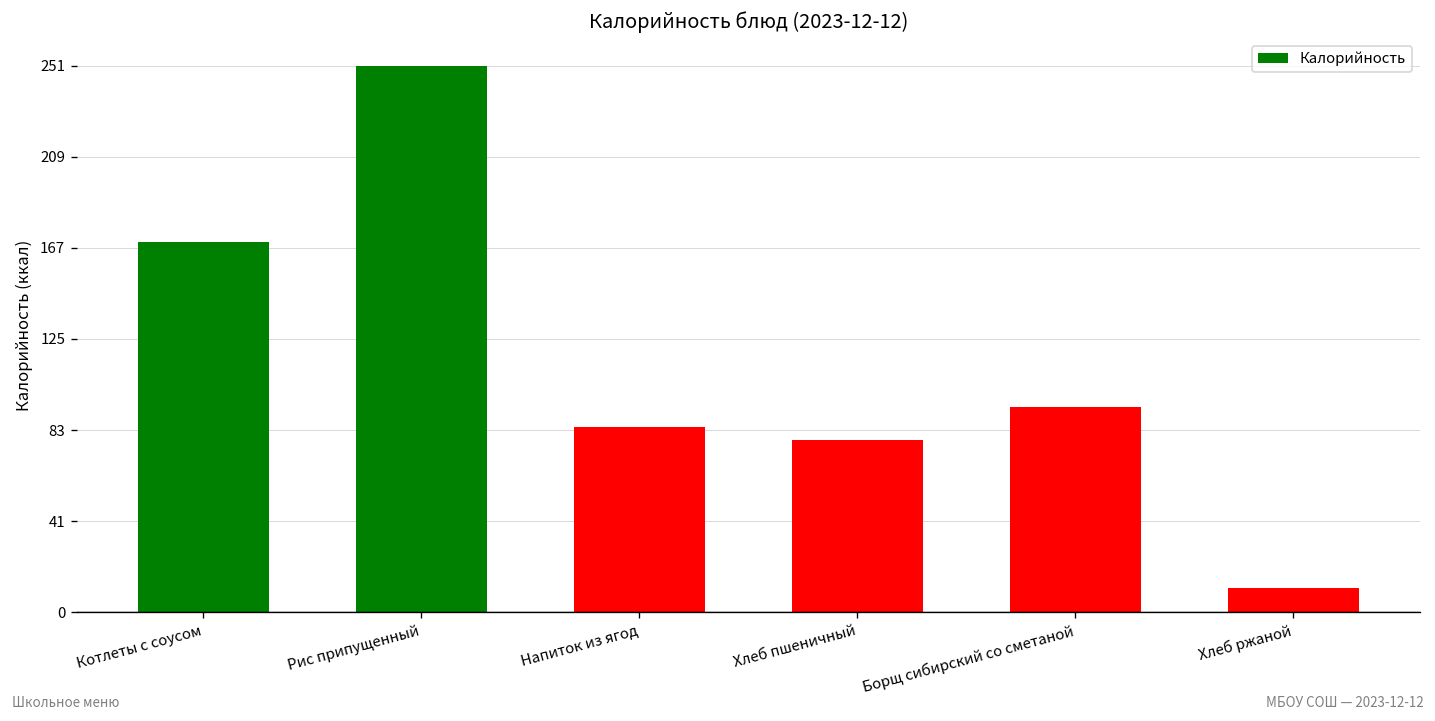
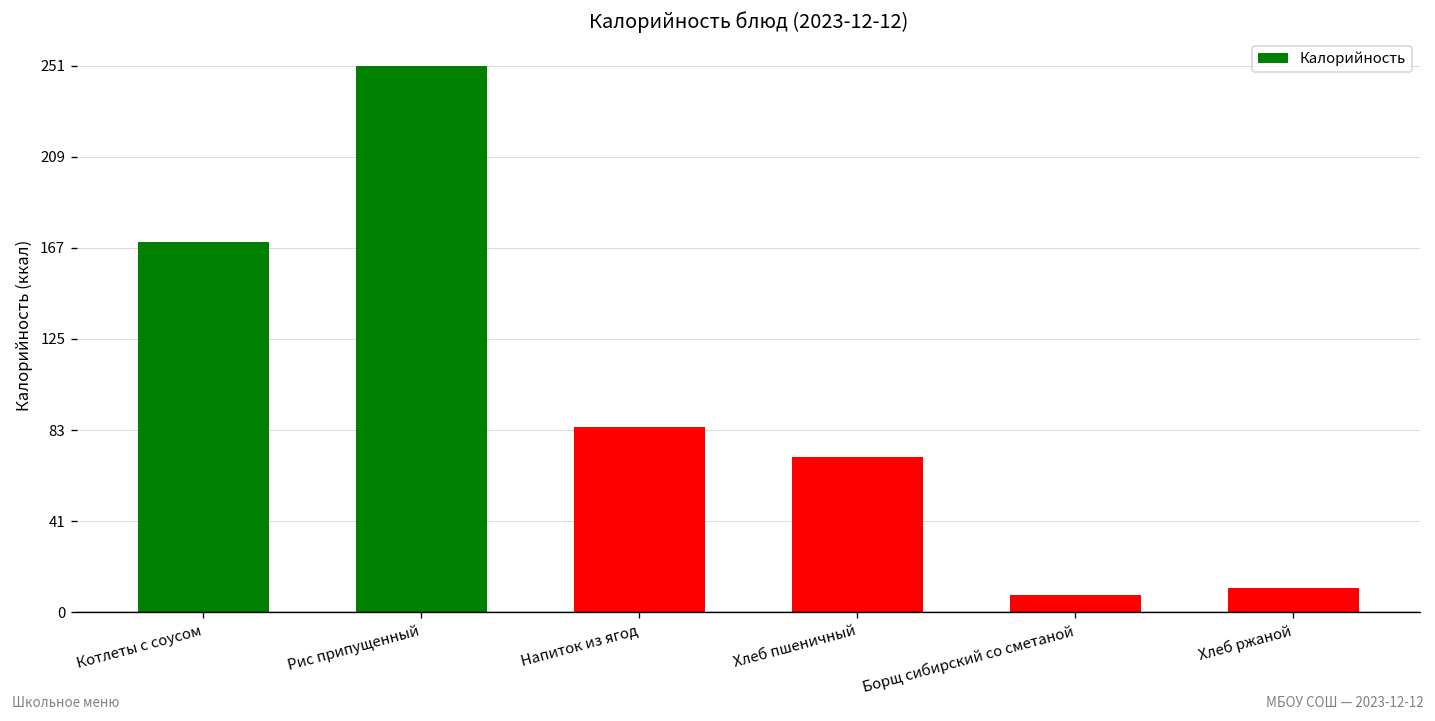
  {
    "Котлеты с соусом": 170,
    "Рис припущенный": 251,
    "Напиток из ягод": 85,
-   "Хлеб пшеничный": 79,
-   "Борщ сибирский со сметаной": 94,
+   "Хлеб пшеничный": 71,
+   "Борщ сибирский со сметаной": 8,
    "Хлеб ржаной": 11
  }
